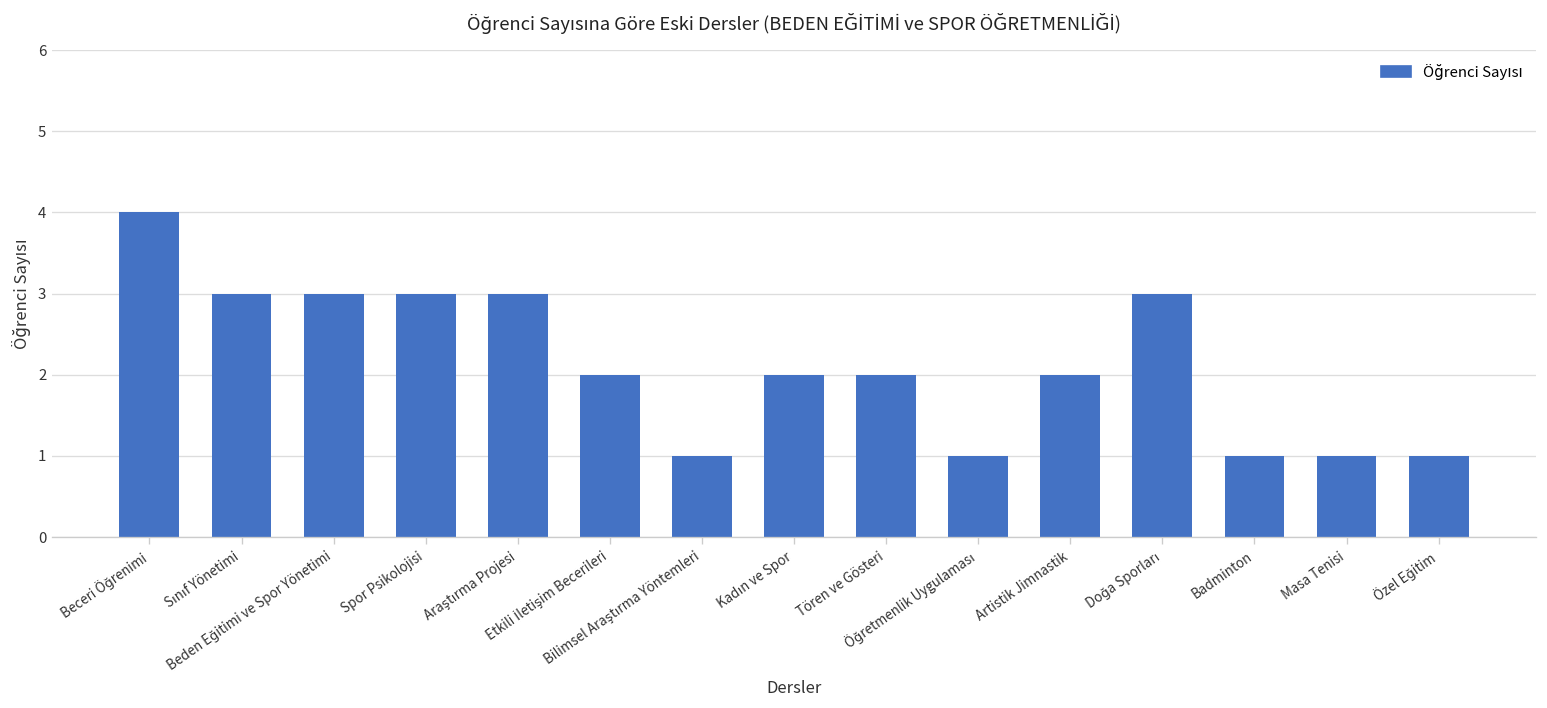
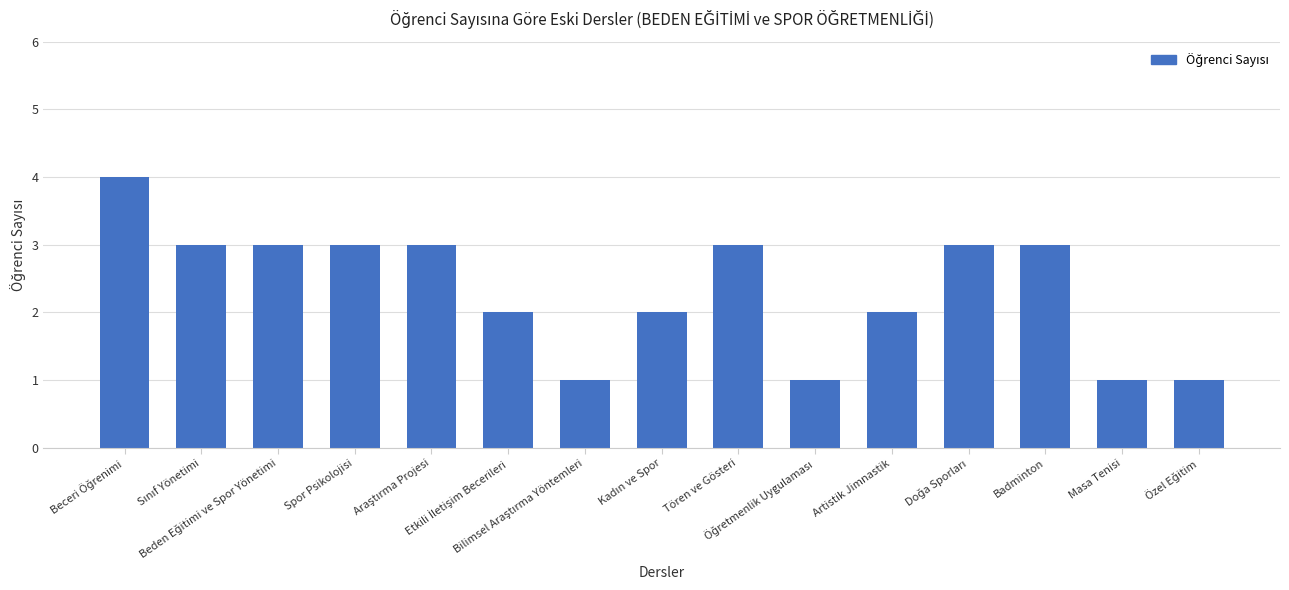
  {
    "Beceri Öğrenimi": 4,
    "Sınıf Yönetimi": 3,
    "Beden Eğitimi ve Spor Yönetimi": 3,
    "Spor Psikolojisi": 3,
    "Araştırma Projesi": 3,
    "Etkili İletişim Becerileri": 2,
    "Bilimsel Araştırma Yöntemleri": 1,
    "Kadın ve Spor": 2,
-   "Tören ve Gösteri": 2,
+   "Tören ve Gösteri": 3,
    "Öğretmenlik Uygulaması": 1,
    "Artistik Jimnastik": 2,
    "Doğa Sporları": 3,
-   "Badminton": 1,
+   "Badminton": 3,
    "Masa Tenisi": 1,
    "Özel Eğitim": 1
  }
